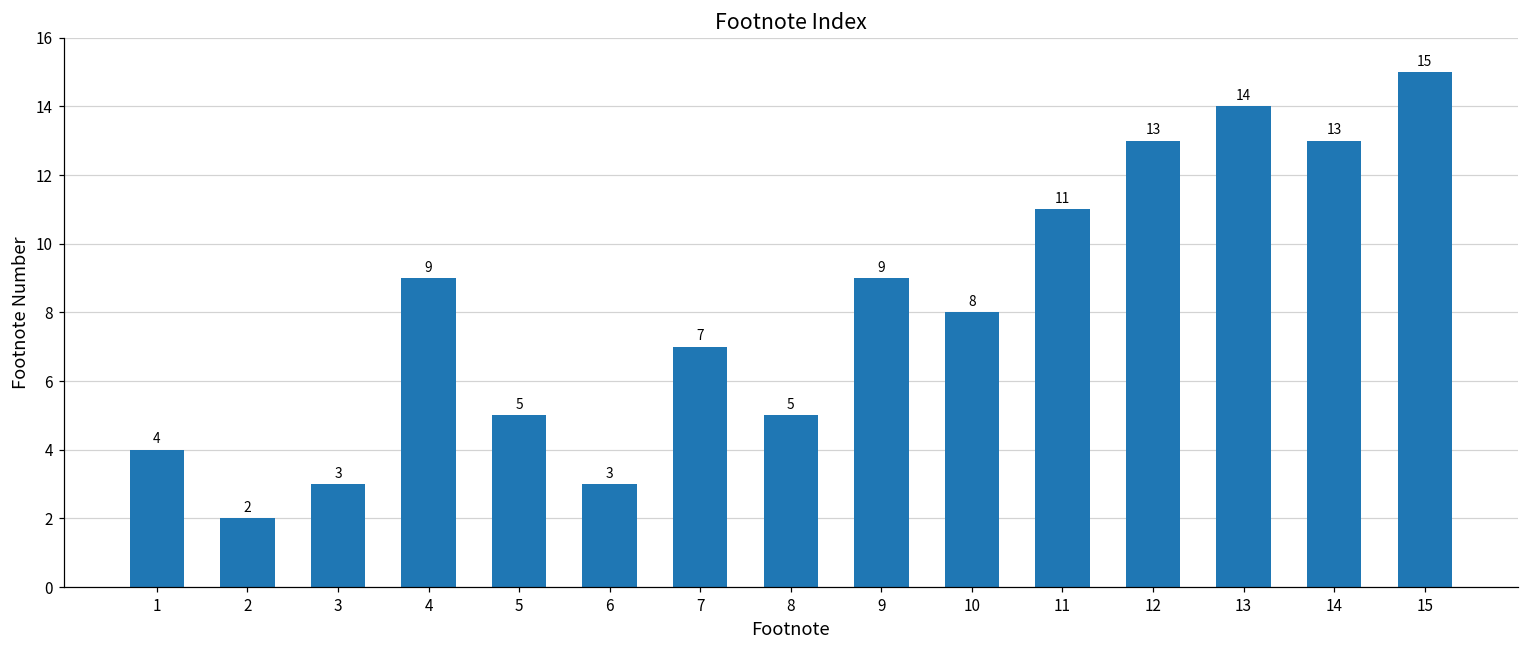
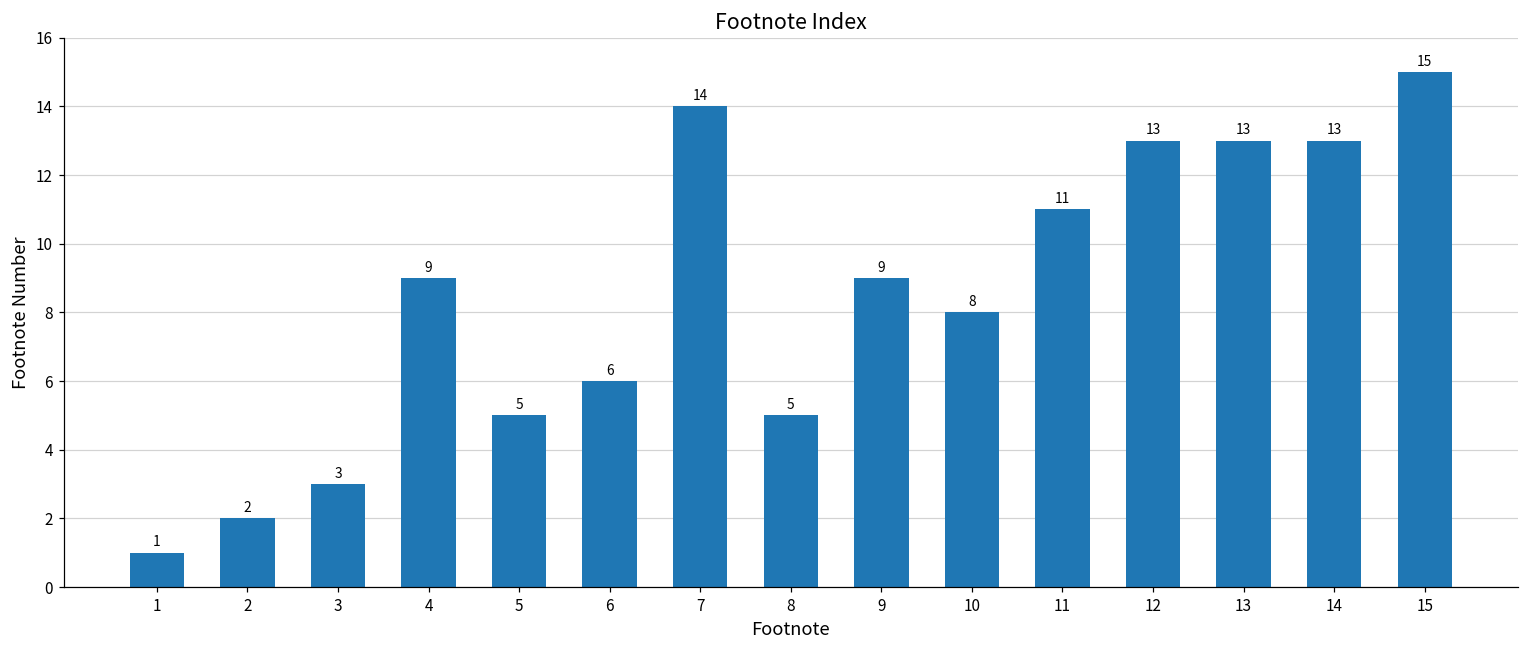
  {
-   "1": 4,
+   "1": 1,
    "2": 2,
    "3": 3,
    "4": 9,
    "5": 5,
-   "6": 3,
-   "7": 7,
+   "6": 6,
+   "7": 14,
    "8": 5,
    "9": 9,
    "10": 8,
    "11": 11,
    "12": 13,
-   "13": 14,
+   "13": 13,
    "14": 13,
    "15": 15
  }
